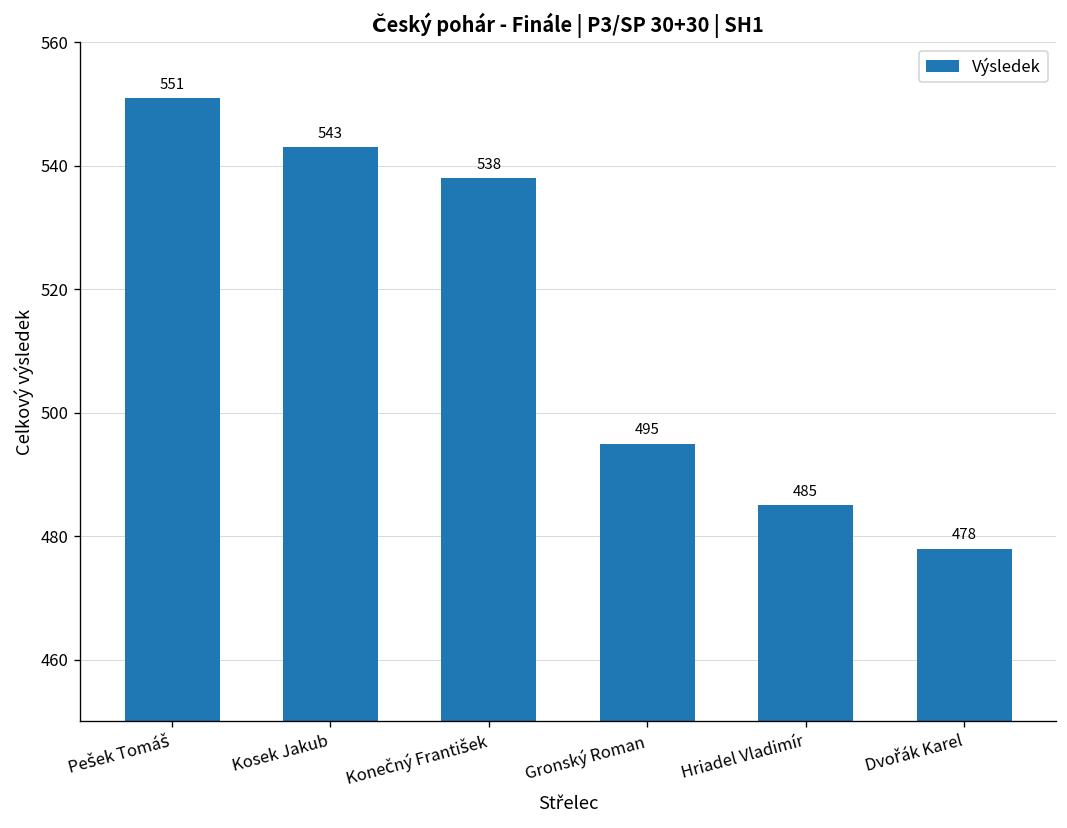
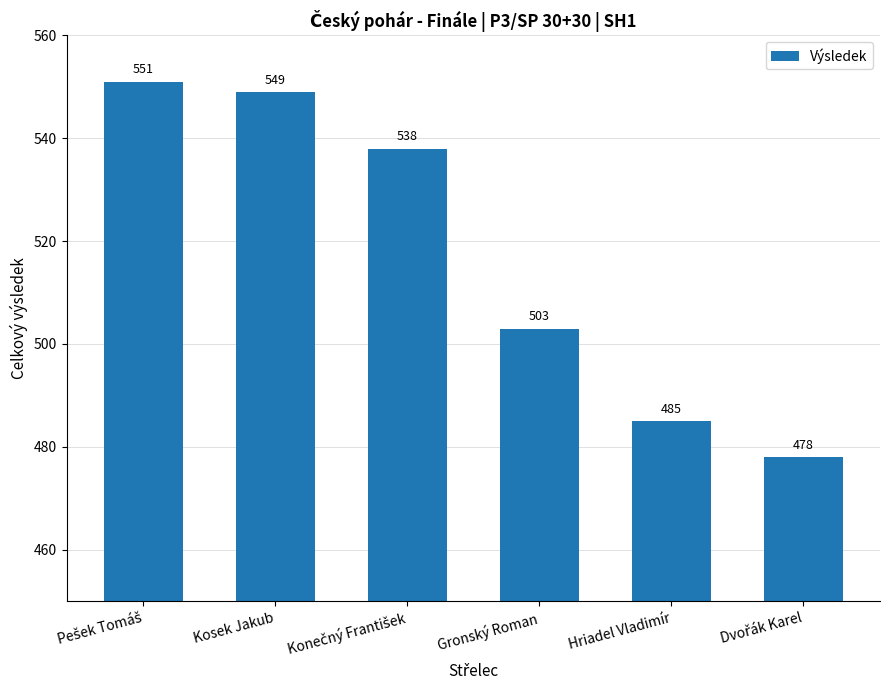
  {
    "Pešek Tomáš": 551,
-   "Kosek Jakub": 543,
+   "Kosek Jakub": 549,
    "Konečný František": 538,
-   "Gronský Roman": 495,
+   "Gronský Roman": 503,
    "Hriadel Vladimír": 485,
    "Dvořák Karel": 478
  }
